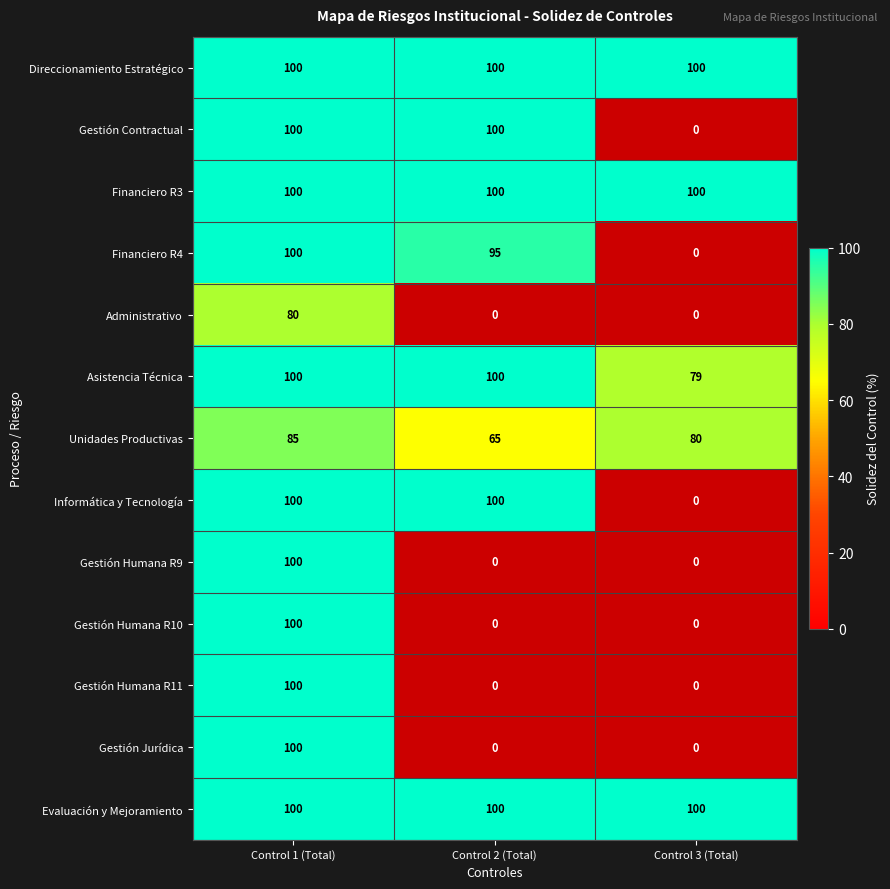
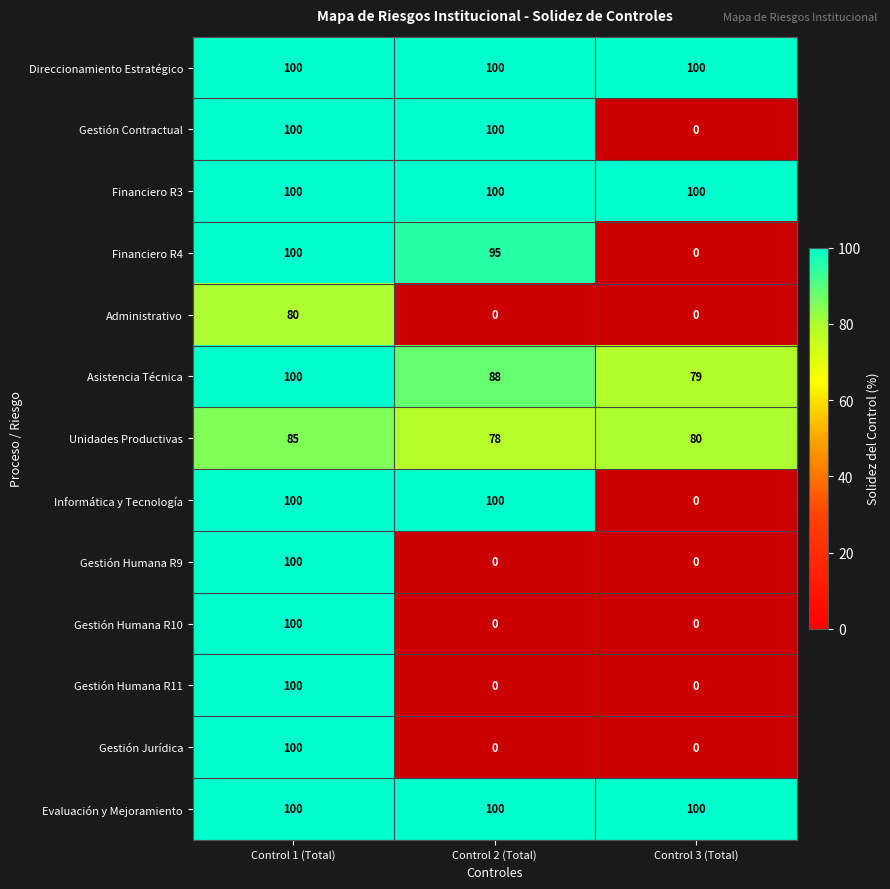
  {
    "Direccionamiento Estratégico": {
      "Control 1 (Total)": 100,
      "Control 2 (Total)": 100,
      "Control 3 (Total)": 100
    },
    "Gestión Contractual": {
      "Control 1 (Total)": 100,
      "Control 2 (Total)": 100
    },
    "Financiero R3": {
      "Control 1 (Total)": 100,
      "Control 2 (Total)": 100,
      "Control 3 (Total)": 100
    },
    "Financiero R4": {
      "Control 1 (Total)": 100,
      "Control 2 (Total)": 95
    },
    "Administrativo": {
      "Control 1 (Total)": 80
    },
    "Asistencia Técnica": {
      "Control 1 (Total)": 100,
-     "Control 2 (Total)": 100,
+     "Control 2 (Total)": 88,
      "Control 3 (Total)": 79
    },
    "Unidades Productivas": {
      "Control 1 (Total)": 85,
-     "Control 2 (Total)": 65,
+     "Control 2 (Total)": 78,
      "Control 3 (Total)": 80
    },
    "Informática y Tecnología": {
      "Control 1 (Total)": 100,
      "Control 2 (Total)": 100
    },
    "Gestión Humana R9": {
      "Control 1 (Total)": 100
    },
    "Gestión Humana R10": {
      "Control 1 (Total)": 100
    },
    "Gestión Humana R11": {
      "Control 1 (Total)": 100
    },
    "Gestión Jurídica": {
      "Control 1 (Total)": 100
    },
    "Evaluación y Mejoramiento": {
      "Control 1 (Total)": 100,
      "Control 2 (Total)": 100,
      "Control 3 (Total)": 100
    }
  }
